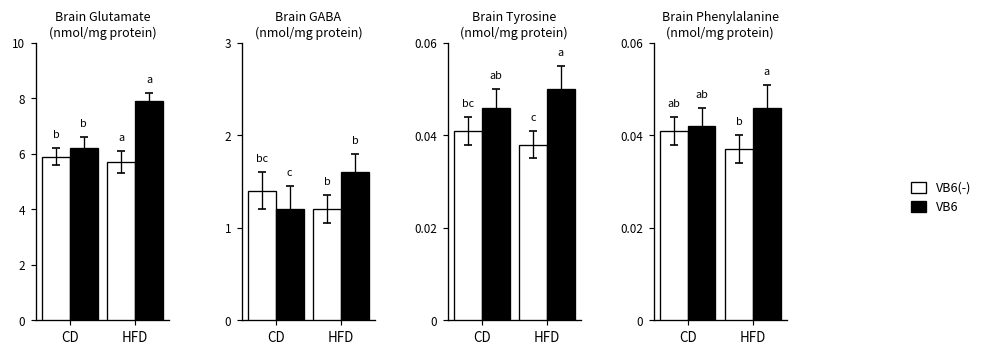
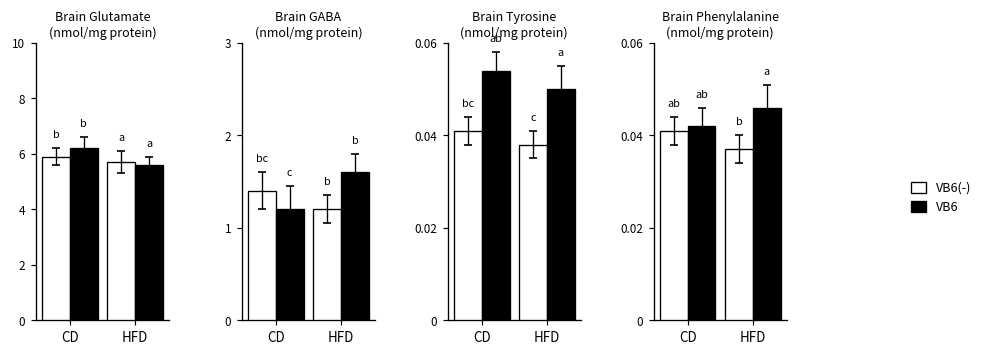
  {
    "Brain Glutamate (nmol/mg protein)": {
      "VB6(-)": {
        "CD": 5.9,
        "HFD": 5.7
      },
      "VB6": {
        "CD": 6.2,
-       "HFD": 7.9
+       "HFD": 5.6
      }
    },
    "Brain GABA (nmol/mg protein)": {
      "VB6(-)": {
        "CD": 1.4,
        "HFD": 1.2
      },
      "VB6": {
        "CD": 1.2,
        "HFD": 1.6
      }
    },
    "Brain Tyrosine (nmol/mg protein)": {
      "VB6(-)": {
        "CD": 0.041,
        "HFD": 0.038
      },
      "VB6": {
-       "CD": 0.046,
+       "CD": 0.054,
        "HFD": 0.050
      }
    },
    "Brain Phenylalanine (nmol/mg protein)": {
      "VB6(-)": {
        "CD": 0.041,
        "HFD": 0.037
      },
      "VB6": {
        "CD": 0.042,
        "HFD": 0.046
      }
    }
  }
